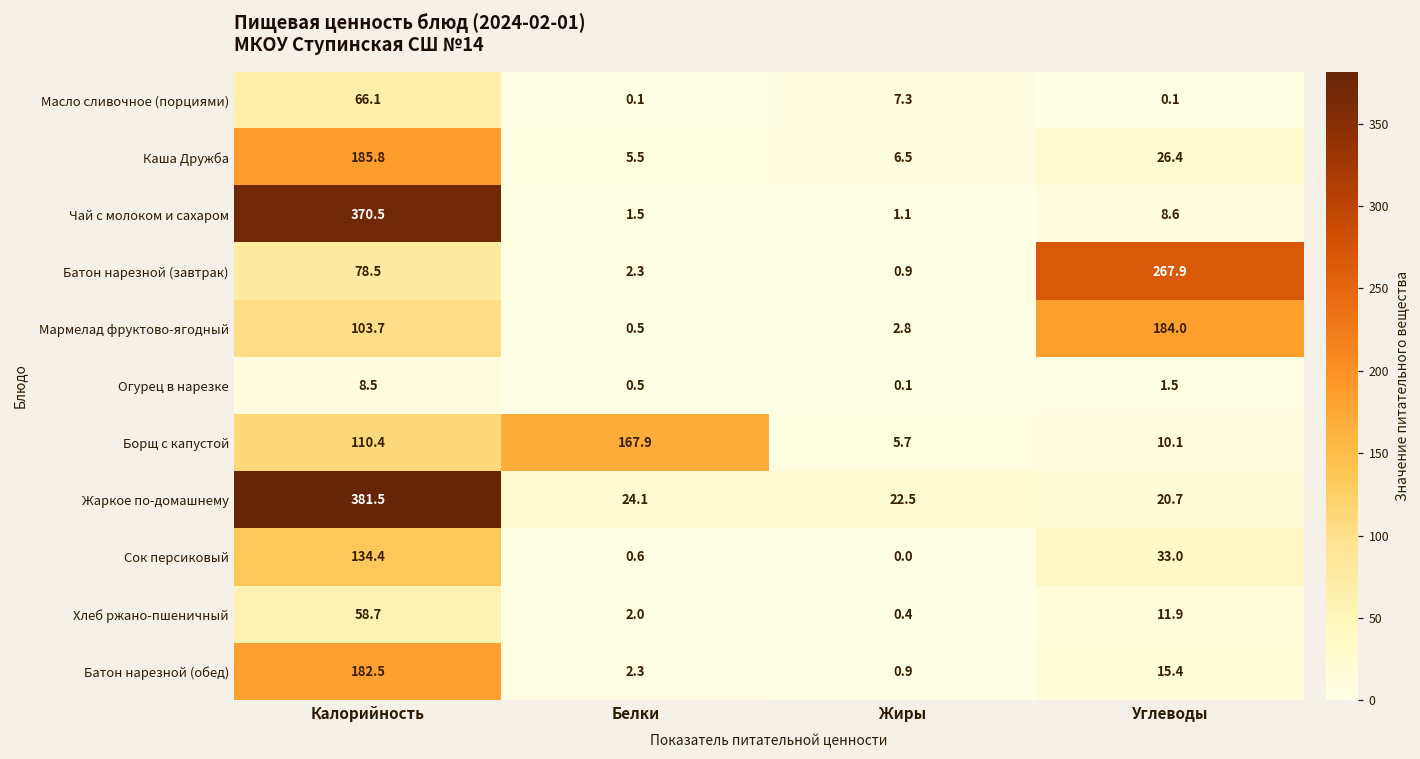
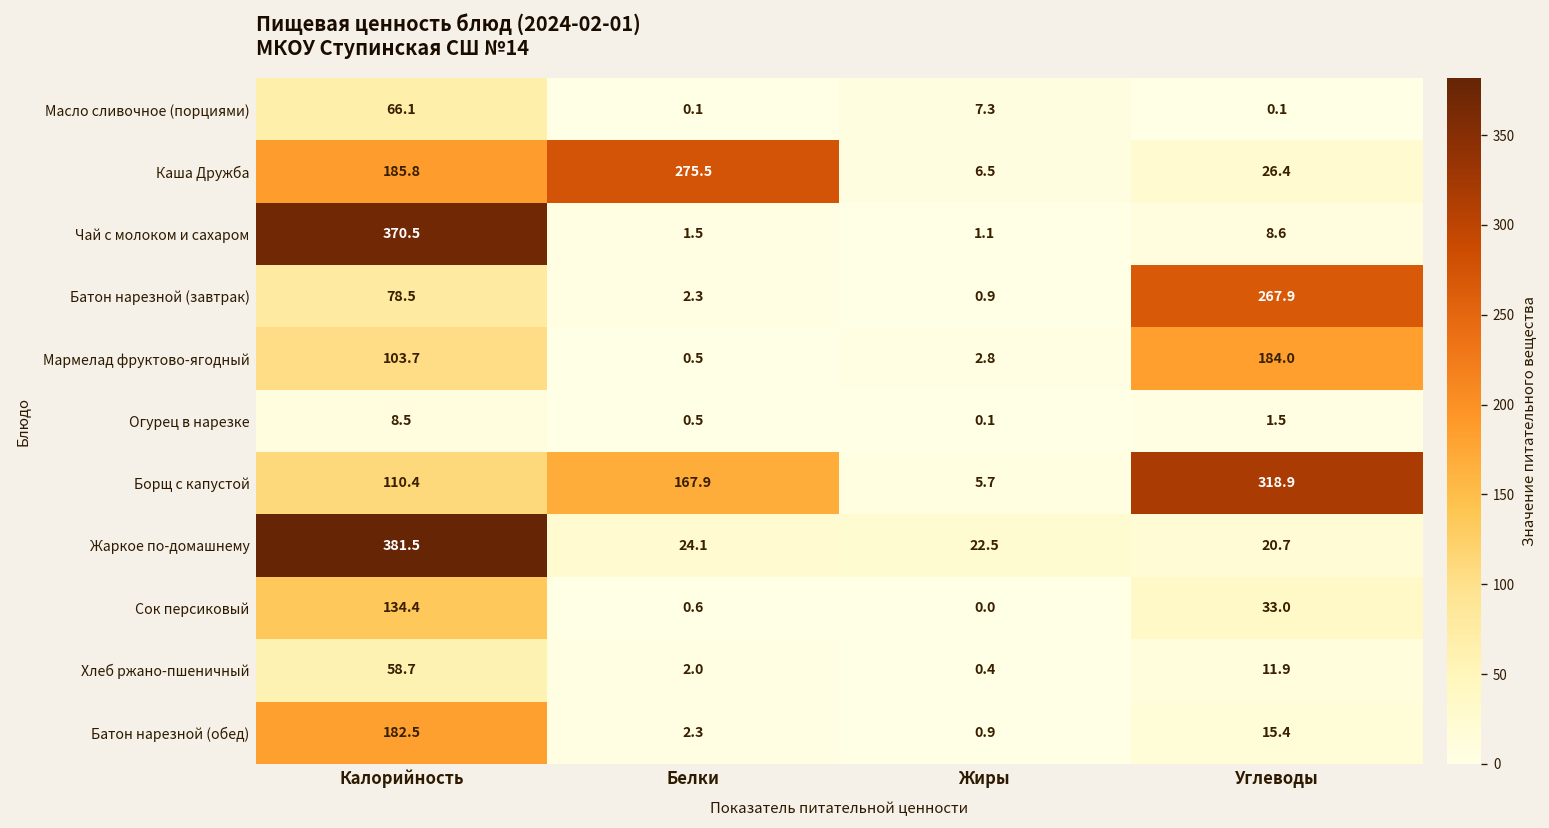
  {
    "Масло сливочное (порциями)": {
      "Калорийность": 66.1,
      "Белки": 0.1,
      "Жиры": 7.3,
      "Углеводы": 0.1
    },
    "Каша Дружба": {
      "Калорийность": 185.8,
-     "Белки": 5.5,
+     "Белки": 275.5,
      "Жиры": 6.5,
      "Углеводы": 26.4
    },
    "Чай с молоком и сахаром": {
      "Калорийность": 370.5,
      "Белки": 1.5,
      "Жиры": 1.1,
      "Углеводы": 8.6
    },
    "Батон нарезной (завтрак)": {
      "Калорийность": 78.5,
      "Белки": 2.3,
      "Жиры": 0.9,
      "Углеводы": 267.9
    },
    "Мармелад фруктово-ягодный": {
      "Калорийность": 103.7,
      "Белки": 0.5,
      "Жиры": 2.8,
      "Углеводы": 184.0
    },
    "Огурец в нарезке": {
      "Калорийность": 8.5,
      "Белки": 0.5,
      "Жиры": 0.1,
      "Углеводы": 1.5
    },
    "Борщ с капустой": {
      "Калорийность": 110.4,
      "Белки": 167.9,
      "Жиры": 5.7,
-     "Углеводы": 10.1
+     "Углеводы": 318.9
    },
    "Жаркое по-домашнему": {
      "Калорийность": 381.5,
      "Белки": 24.1,
      "Жиры": 22.5,
      "Углеводы": 20.7
    },
    "Сок персиковый": {
      "Калорийность": 134.4,
      "Белки": 0.6,
      "Жиры": 0.0,
      "Углеводы": 33.0
    },
    "Хлеб ржано-пшеничный": {
      "Калорийность": 58.7,
      "Белки": 2.0,
      "Жиры": 0.4,
      "Углеводы": 11.9
    },
    "Батон нарезной (обед)": {
      "Калорийность": 182.5,
      "Белки": 2.3,
      "Жиры": 0.9,
      "Углеводы": 15.4
    }
  }
